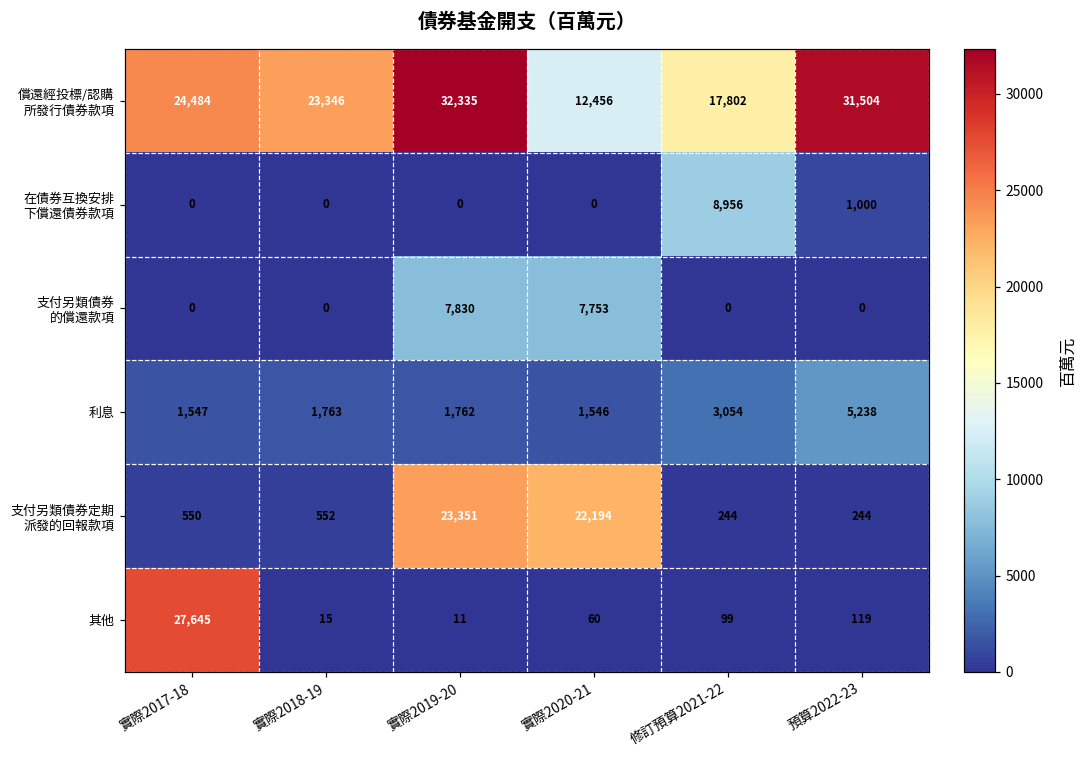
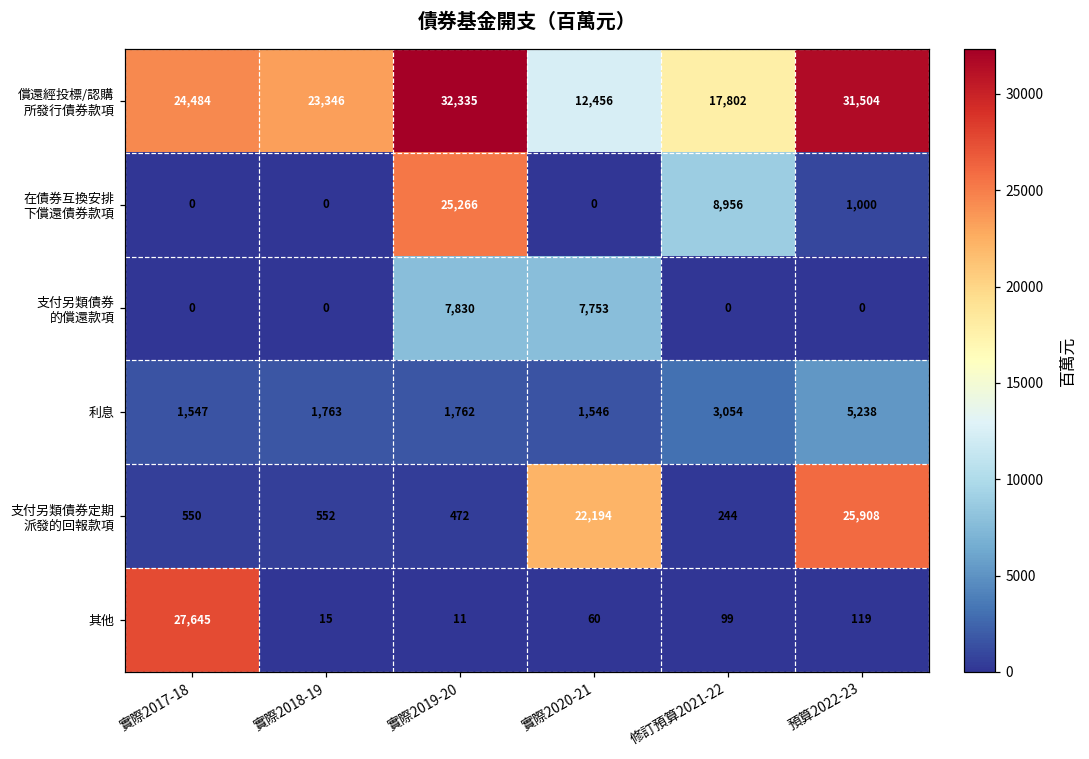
  {
    "償還經投標/認購 所發行債券款項": {
      "實際2017-18": "24,484",
      "實際2018-19": "23,346",
      "實際2019-20": "32,335",
      "實際2020-21": "12,456",
      "修訂預算2021-22": "17,802",
      "預算2022-23": "31,504"
    },
    "在債券互換安排 下償還債券款項": {
      "實際2017-18": "0",
      "實際2018-19": "0",
-     "實際2019-20": "0",
+     "實際2019-20": "25,266",
      "實際2020-21": "0",
      "修訂預算2021-22": "8,956",
      "預算2022-23": "1,000"
    },
    "支付另類債券 的償還款項": {
      "實際2017-18": "0",
      "實際2018-19": "0",
      "實際2019-20": "7,830",
      "實際2020-21": "7,753",
      "修訂預算2021-22": "0",
      "預算2022-23": "0"
    },
    "利息": {
      "實際2017-18": "1,547",
      "實際2018-19": "1,763",
      "實際2019-20": "1,762",
      "實際2020-21": "1,546",
      "修訂預算2021-22": "3,054",
      "預算2022-23": "5,238"
    },
    "支付另類債券定期 派發的回報款項": {
      "實際2017-18": "550",
      "實際2018-19": "552",
-     "實際2019-20": "23,351",
+     "實際2019-20": "472",
      "實際2020-21": "22,194",
      "修訂預算2021-22": "244",
-     "預算2022-23": "244"
+     "預算2022-23": "25,908"
    },
    "其他": {
      "實際2017-18": "27,645",
      "實際2018-19": "15",
      "實際2019-20": "11",
      "實際2020-21": "60",
      "修訂預算2021-22": "99",
      "預算2022-23": "119"
    }
  }
